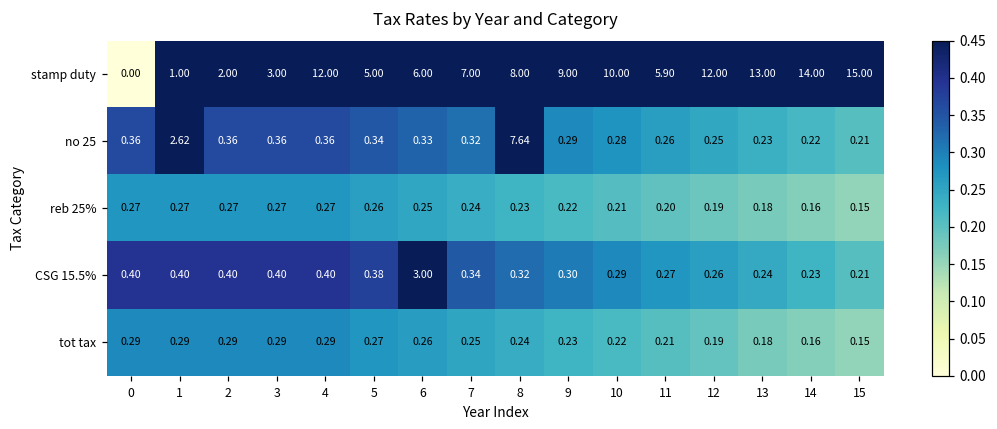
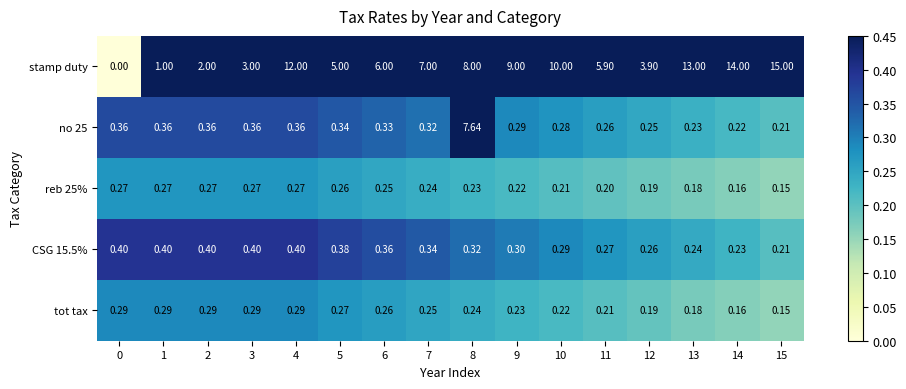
  {
    "stamp duty": {
      "0": 0.00,
      "1": 1.00,
      "2": 2.00,
      "3": 3.00,
      "4": 12.00,
      "5": 5.00,
      "6": 6.00,
      "7": 7.00,
      "8": 8.00,
      "9": 9.00,
      "10": 10.00,
      "11": 5.90,
-     "12": 12.00,
+     "12": 3.90,
      "13": 13.00,
      "14": 14.00,
      "15": 15.00
    },
    "no 25": {
      "0": 0.36,
-     "1": 2.62,
+     "1": 0.36,
      "2": 0.36,
      "3": 0.36,
      "4": 0.36,
      "5": 0.34,
      "6": 0.33,
      "7": 0.32,
      "8": 7.64,
      "9": 0.29,
      "10": 0.28,
      "11": 0.26,
      "12": 0.25,
      "13": 0.23,
      "14": 0.22,
      "15": 0.21
    },
    "reb 25%": {
      "0": 0.27,
      "1": 0.27,
      "2": 0.27,
      "3": 0.27,
      "4": 0.27,
      "5": 0.26,
      "6": 0.25,
      "7": 0.24,
      "8": 0.23,
      "9": 0.22,
      "10": 0.21,
      "11": 0.20,
      "12": 0.19,
      "13": 0.18,
      "14": 0.16,
      "15": 0.15
    },
    "CSG 15.5%": {
      "0": 0.40,
      "1": 0.40,
      "2": 0.40,
      "3": 0.40,
      "4": 0.40,
      "5": 0.38,
-     "6": 3.00,
+     "6": 0.36,
      "7": 0.34,
      "8": 0.32,
      "9": 0.30,
      "10": 0.29,
      "11": 0.27,
      "12": 0.26,
      "13": 0.24,
      "14": 0.23,
      "15": 0.21
    },
    "tot tax": {
      "0": 0.29,
      "1": 0.29,
      "2": 0.29,
      "3": 0.29,
      "4": 0.29,
      "5": 0.27,
      "6": 0.26,
      "7": 0.25,
      "8": 0.24,
      "9": 0.23,
      "10": 0.22,
      "11": 0.21,
      "12": 0.19,
      "13": 0.18,
      "14": 0.16,
      "15": 0.15
    }
  }
